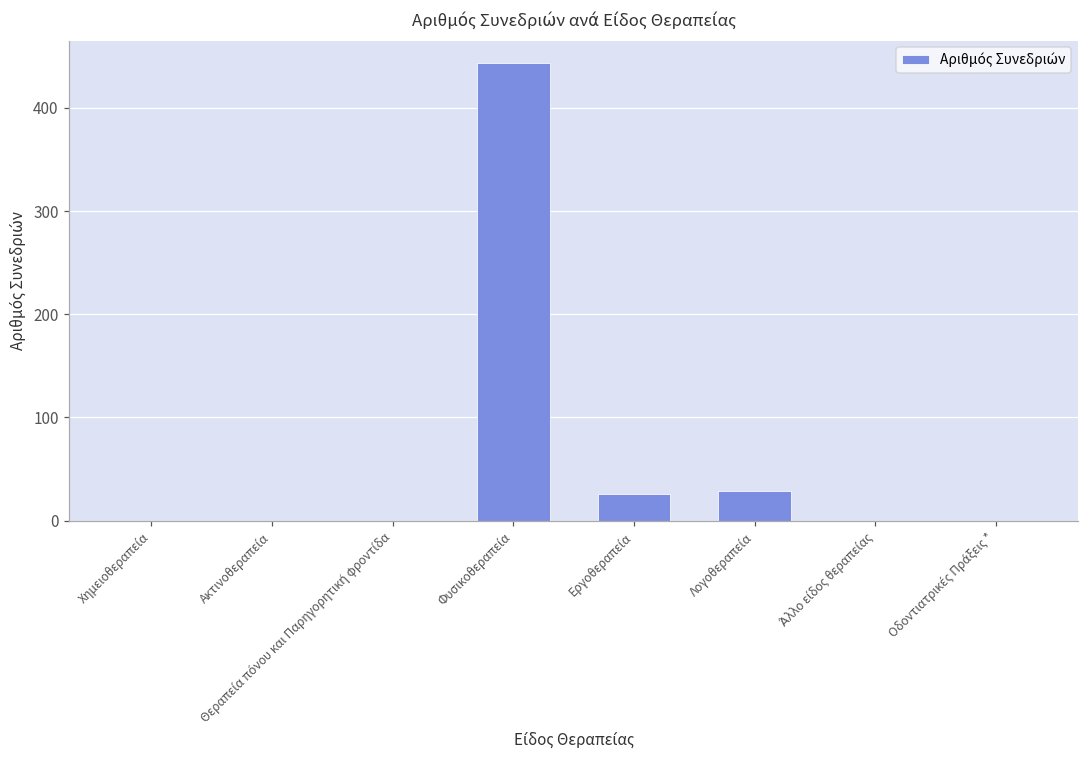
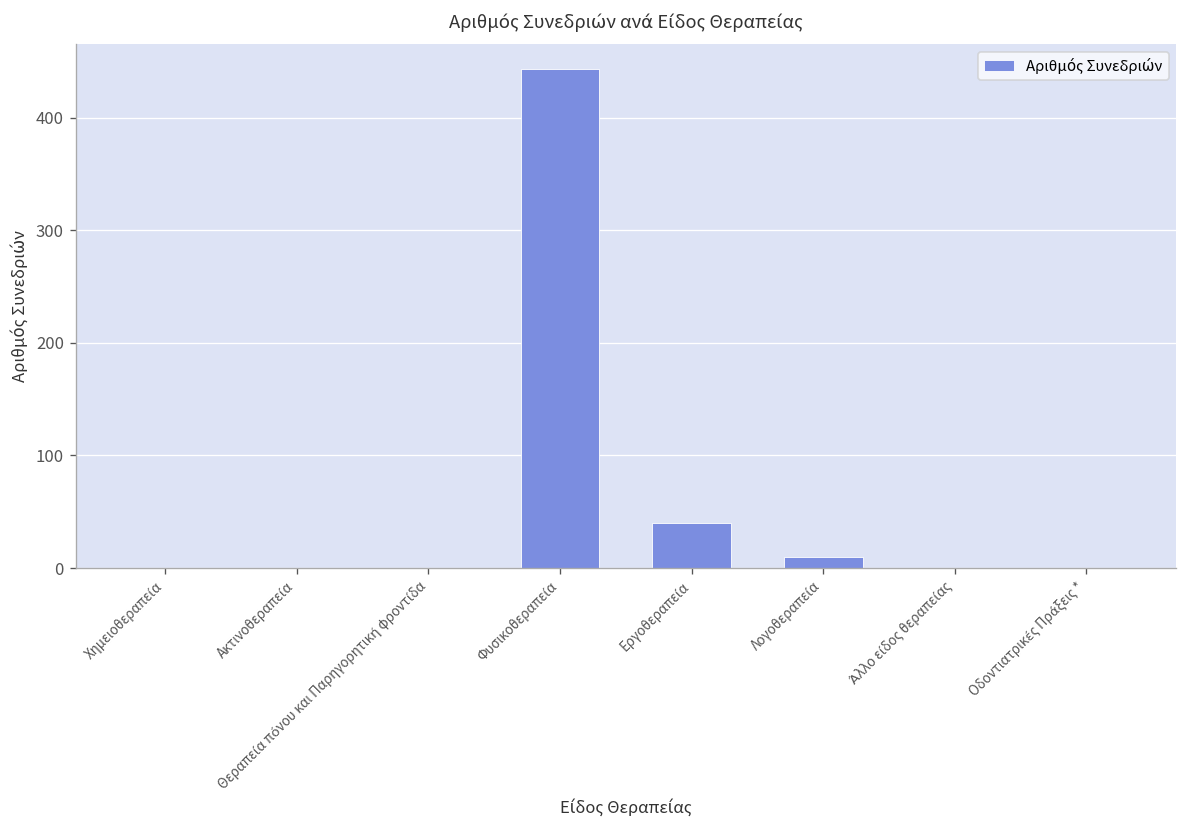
  {
    "Χημειοθεραπεία": 0,
    "Ακτινοθεραπεία": 0,
    "Θεραπεία πόνου και Παρηγορητική φροντίδα": 0,
    "Φυσικοθεραπεία": 440,
-   "Εργοθεραπεία": 30,
-   "Λογοθεραπεία": 30,
+   "Εργοθεραπεία": 40,
+   "Λογοθεραπεία": 10,
    "Άλλο είδος θεραπείας": 0,
    "Οδοντιατρικές Πράξεις *": 0
  }
